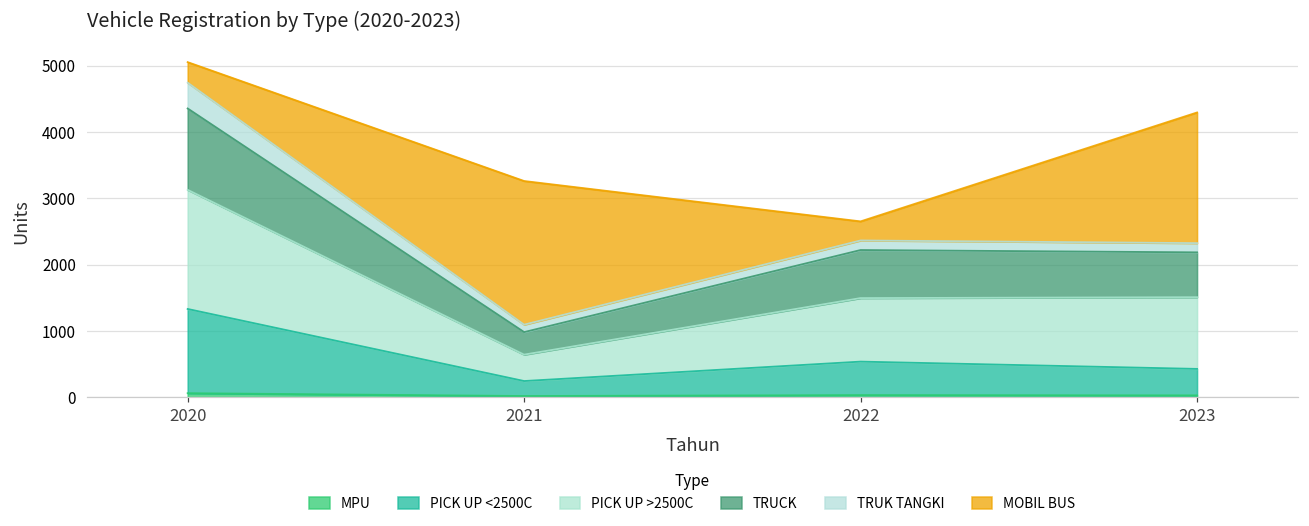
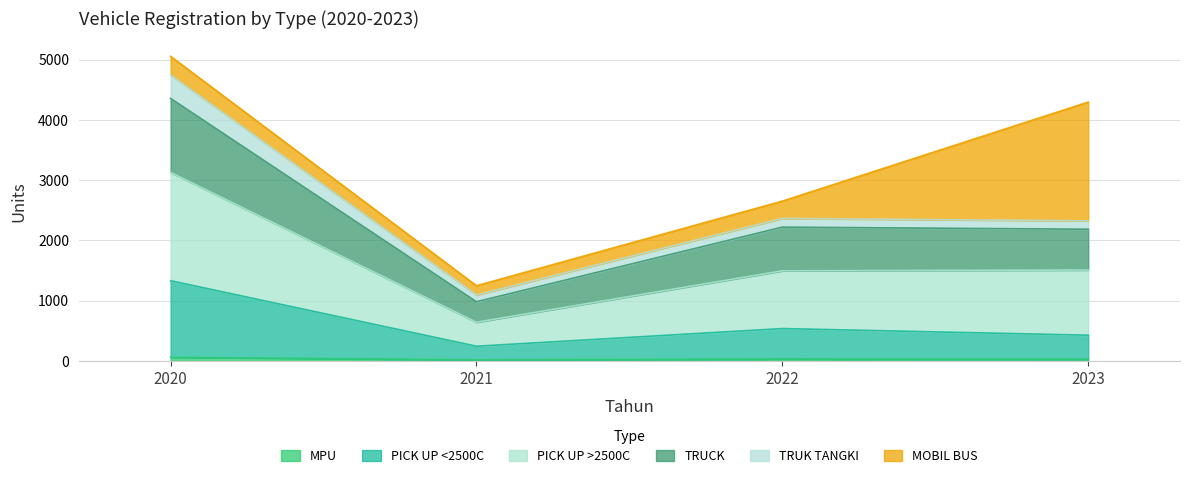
  {
    "MOBIL BUS": {
      "2020": 300,
-     "2021": 2200,
+     "2021": 200,
      "2022": 300,
      "2023": 2000
    }
  }
